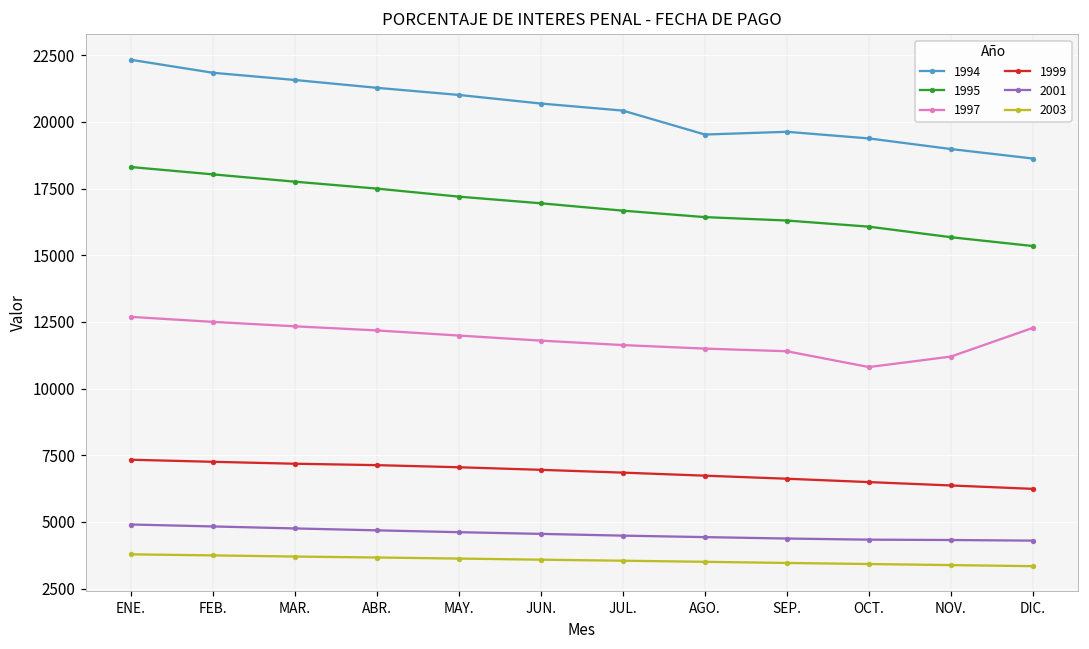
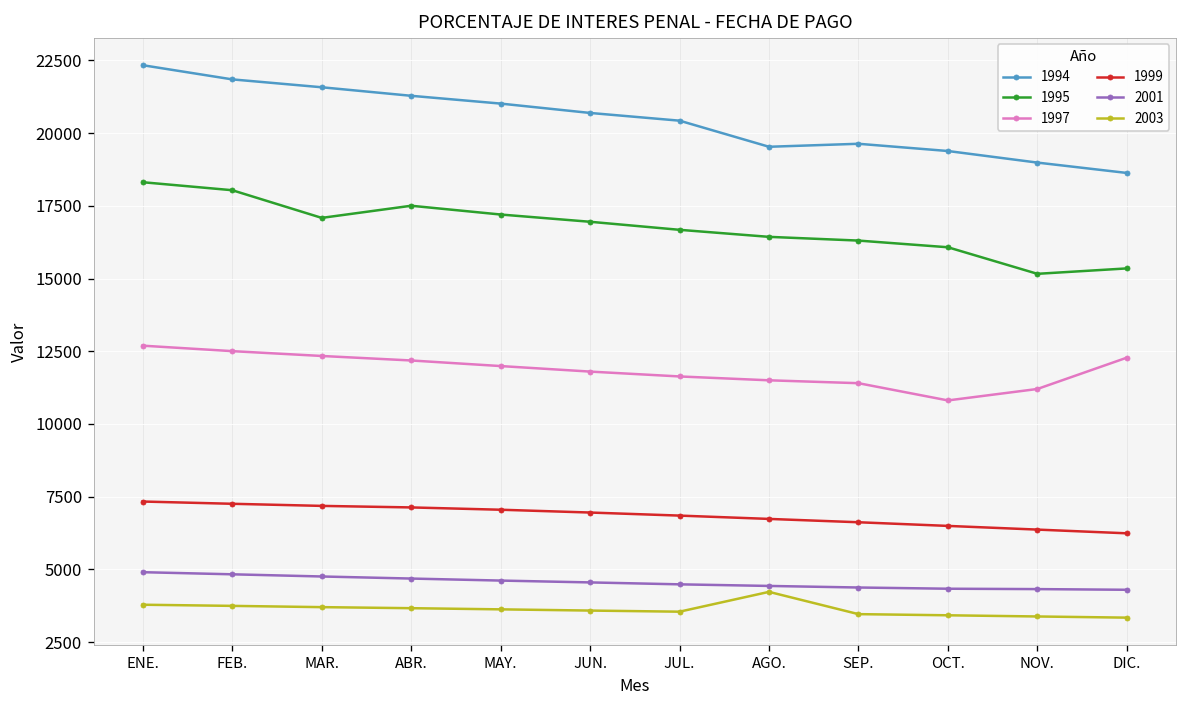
  {
    "1994": {
      "ENE.": 22300,
      "FEB.": 21800,
      "MAR.": 21600,
      "ABR.": 21300,
      "MAY.": 21000,
      "JUN.": 20700,
      "JUL.": 20400,
      "AGO.": 19500,
      "SEP.": 19600,
      "OCT.": 19400,
      "NOV.": 19000,
      "DIC.": 18600
    },
    "1995": {
      "ENE.": 18300,
      "FEB.": 18000,
-     "MAR.": 17800,
+     "MAR.": 17100,
      "ABR.": 17500,
      "MAY.": 17200,
      "JUN.": 17000,
      "JUL.": 16700,
      "AGO.": 16400,
      "SEP.": 16300,
      "OCT.": 16100,
-     "NOV.": 15700,
+     "NOV.": 15200,
      "DIC.": 15300
    },
    "1997": {
      "ENE.": 12700,
      "FEB.": 12500,
      "MAR.": 12300,
      "ABR.": 12200,
      "MAY.": 12000,
      "JUN.": 11800,
      "JUL.": 11600,
      "AGO.": 11500,
      "SEP.": 11400,
      "OCT.": 10800,
      "NOV.": 11200,
      "DIC.": 12300
    },
    "1999": {
      "ENE.": 7300,
      "FEB.": 7300,
      "MAR.": 7200,
      "ABR.": 7100,
      "MAY.": 7100,
      "JUN.": 7000,
      "JUL.": 6800,
      "AGO.": 6700,
      "SEP.": 6600,
      "OCT.": 6500,
      "NOV.": 6400,
      "DIC.": 6200
    },
    "2001": {
      "ENE.": 4900,
      "FEB.": 4800,
      "MAR.": 4800,
      "ABR.": 4700,
      "MAY.": 4600,
      "JUN.": 4600,
      "JUL.": 4500,
      "AGO.": 4400,
      "SEP.": 4400,
      "OCT.": 4300,
      "NOV.": 4300,
      "DIC.": 4300
    },
    "2003": {
      "ENE.": 3800,
      "FEB.": 3700,
      "MAR.": 3700,
      "ABR.": 3700,
      "MAY.": 3600,
      "JUN.": 3600,
      "JUL.": 3500,
-     "AGO.": 3500,
+     "AGO.": 4200,
      "SEP.": 3500,
      "OCT.": 3400,
      "NOV.": 3400,
      "DIC.": 3300
    }
  }
